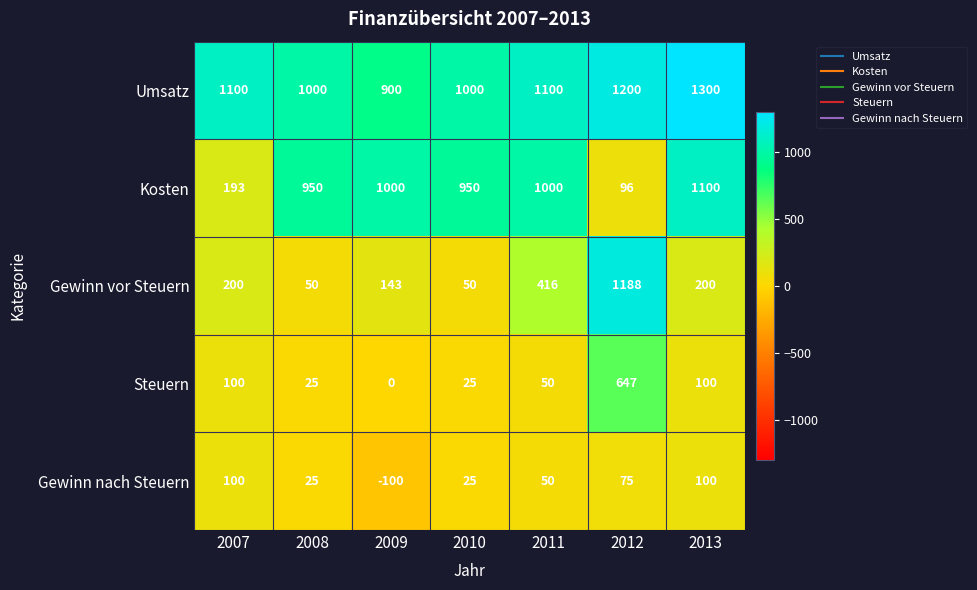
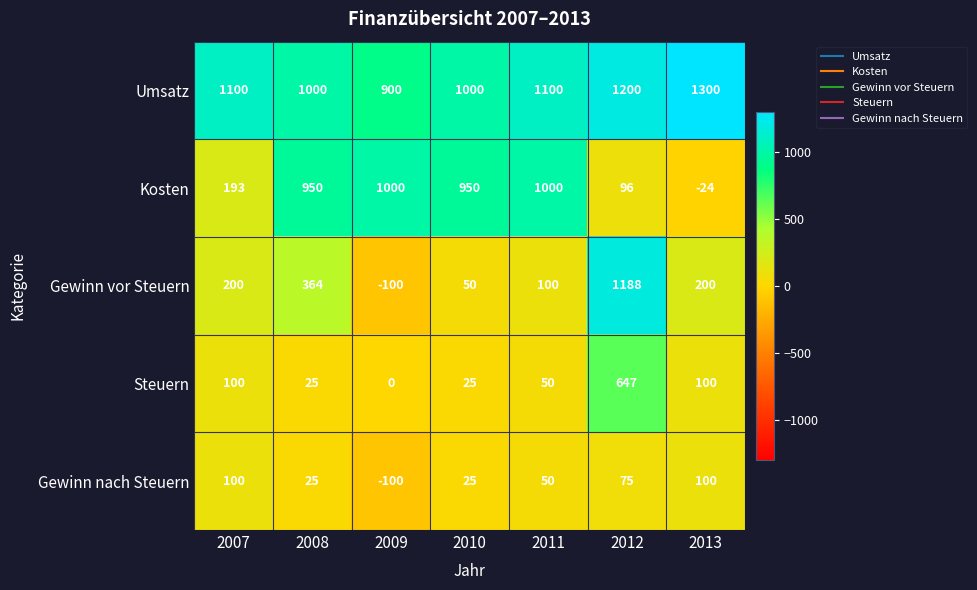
  {
    "Umsatz": {
      "2007": 1100,
      "2008": 1000,
      "2009": 900,
      "2010": 1000,
      "2011": 1100,
      "2012": 1200,
      "2013": 1300
    },
    "Kosten": {
      "2007": 193,
      "2008": 950,
      "2009": 1000,
      "2010": 950,
      "2011": 1000,
      "2012": 96,
-     "2013": 1100
+     "2013": -24
    },
    "Gewinn vor Steuern": {
      "2007": 200,
-     "2008": 50,
-     "2009": 143,
+     "2008": 364,
+     "2009": -100,
      "2010": 50,
-     "2011": 416,
+     "2011": 100,
      "2012": 1188,
      "2013": 200
    },
    "Steuern": {
      "2007": 100,
      "2008": 25,
      "2009": 0,
      "2010": 25,
      "2011": 50,
      "2012": 647,
      "2013": 100
    },
    "Gewinn nach Steuern": {
      "2007": 100,
      "2008": 25,
      "2009": -100,
      "2010": 25,
      "2011": 50,
      "2012": 75,
      "2013": 100
    }
  }
